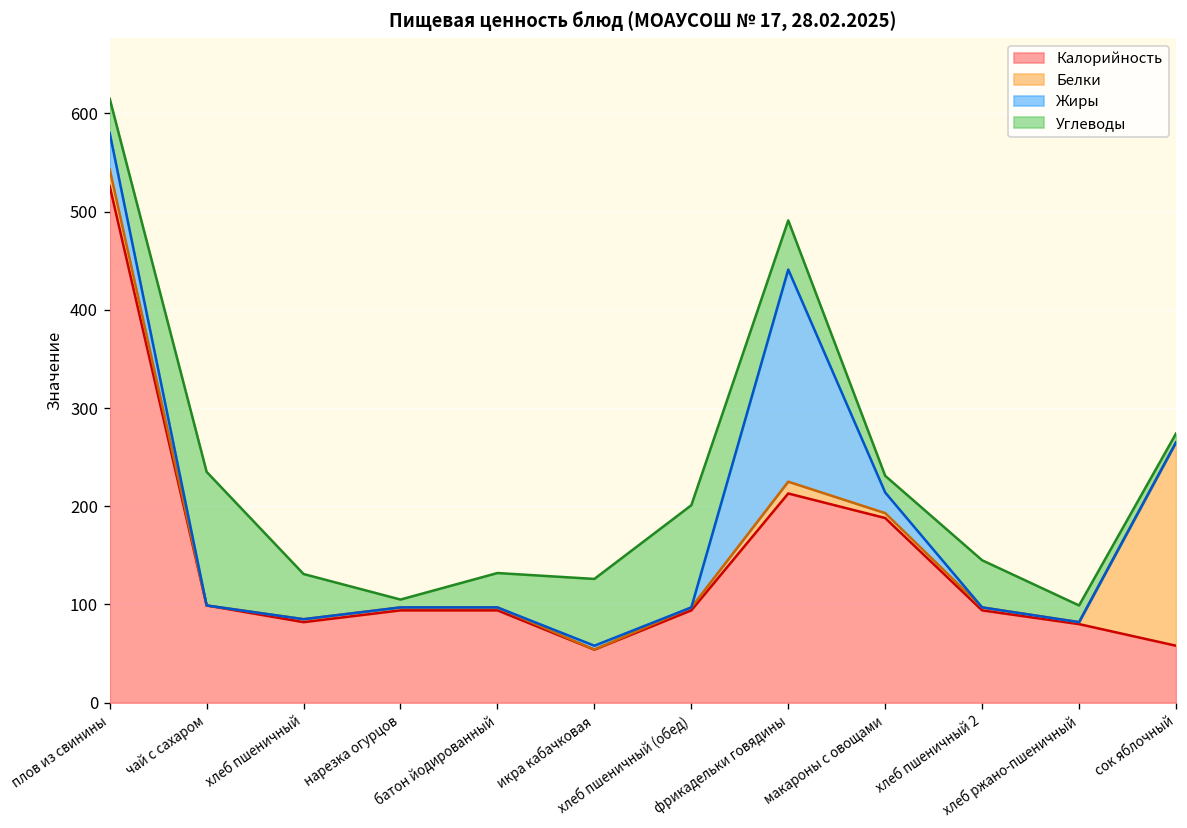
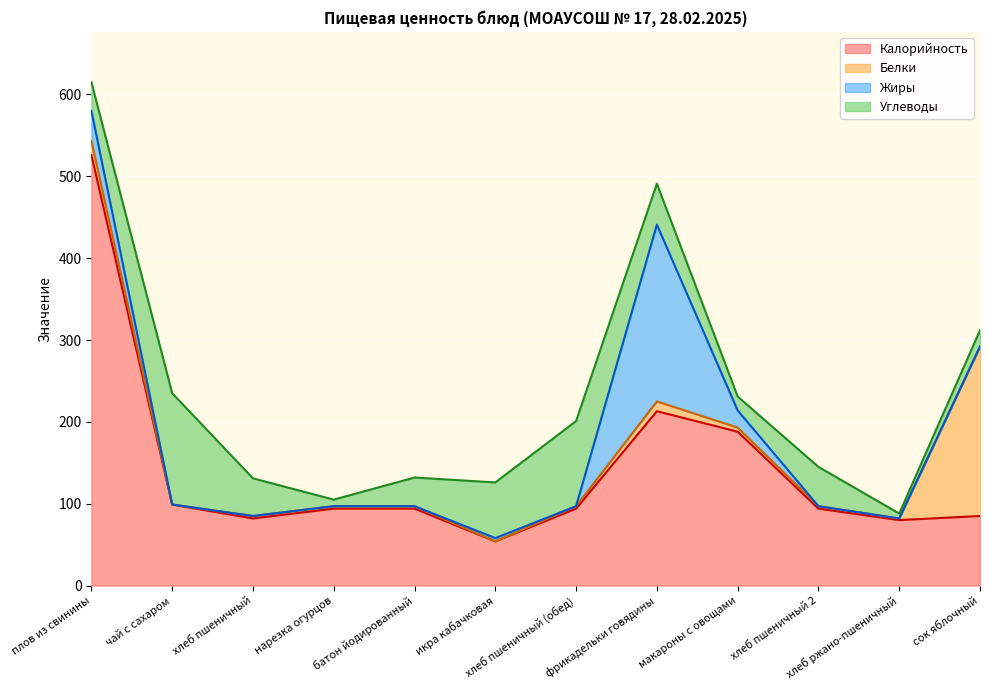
  {
    "Калорийность": {
      "плов из свинины": 530,
      "фрикадельки говядины": 210,
      "макароны с овощами": 190,
-     "сок яблочный": 60
+     "сок яблочный": 90
    },
    "Белки": {
      "плов из свинины": 20,
      "фрикадельки говядины": 10,
      "макароны с овощами": 10
    },
    "Жиры": {
      "плов из свинины": 40,
      "икра кабачковая": 0,
      "фрикадельки говядины": 220,
      "макароны с овощами": 20
    },
    "Углеводы": {
      "плов из свинины": 40,
      "чай с сахаром": 140,
      "хлеб пшеничный": 50,
      "нарезка огурцов": 10,
      "батон йодированный": 40,
      "икра кабачковая": 70,
      "хлеб пшеничный (обед)": 100,
      "фрикадельки говядины": 50,
      "макароны с овощами": 20,
      "хлеб пшеничный 2": 50,
-     "хлеб ржано-пшеничный": 20,
-     "сок яблочный": 10
+     "хлеб ржано-пшеничный": 10,
+     "сок яблочный": 20
    }
  }
